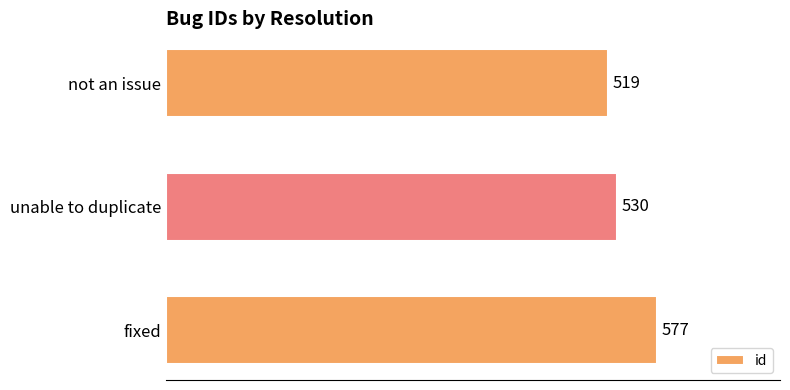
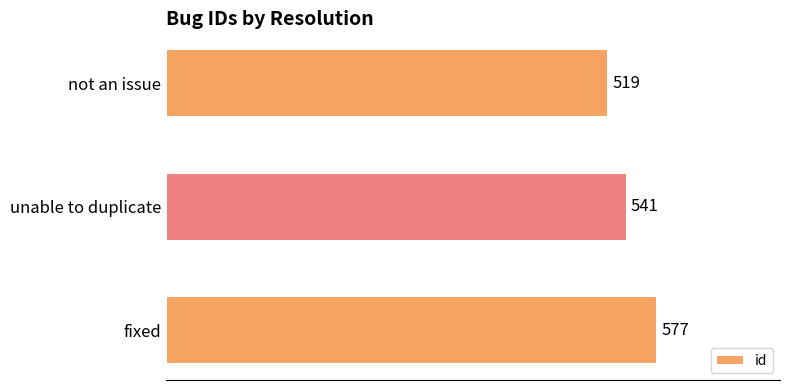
  {
    "not an issue": 519,
-   "unable to duplicate": 530,
+   "unable to duplicate": 541,
    "fixed": 577
  }
